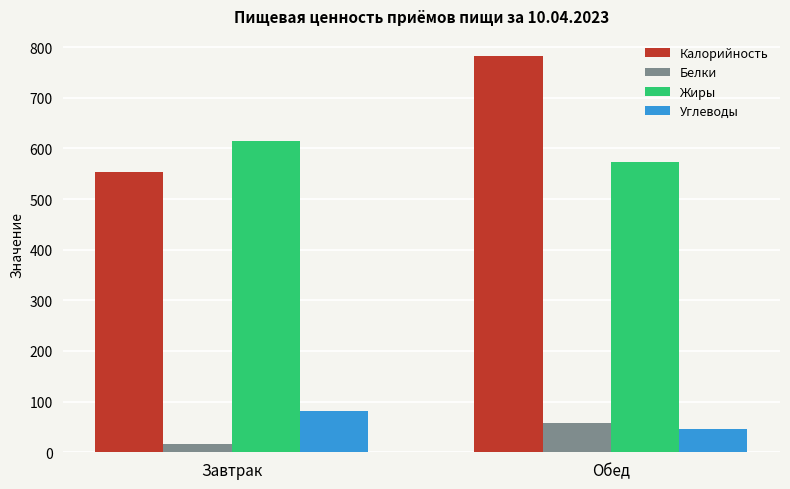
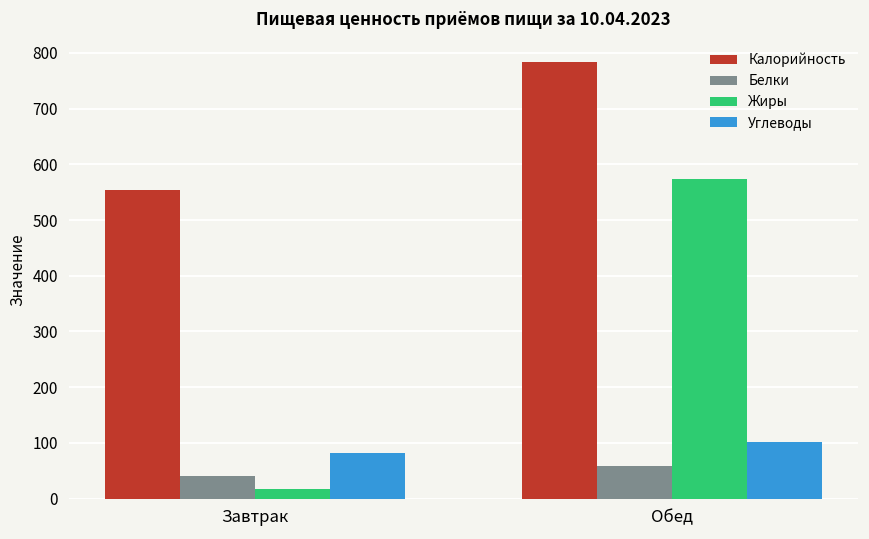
  {
    "Калорийность": {
      "Завтрак": 550,
      "Обед": 780
    },
    "Белки": {
-     "Завтрак": 20,
+     "Завтрак": 40,
      "Обед": 60
    },
    "Жиры": {
-     "Завтрак": 620,
+     "Завтрак": 20,
      "Обед": 570
    },
    "Углеводы": {
      "Завтрак": 80,
-     "Обед": 50
+     "Обед": 100
    }
  }
